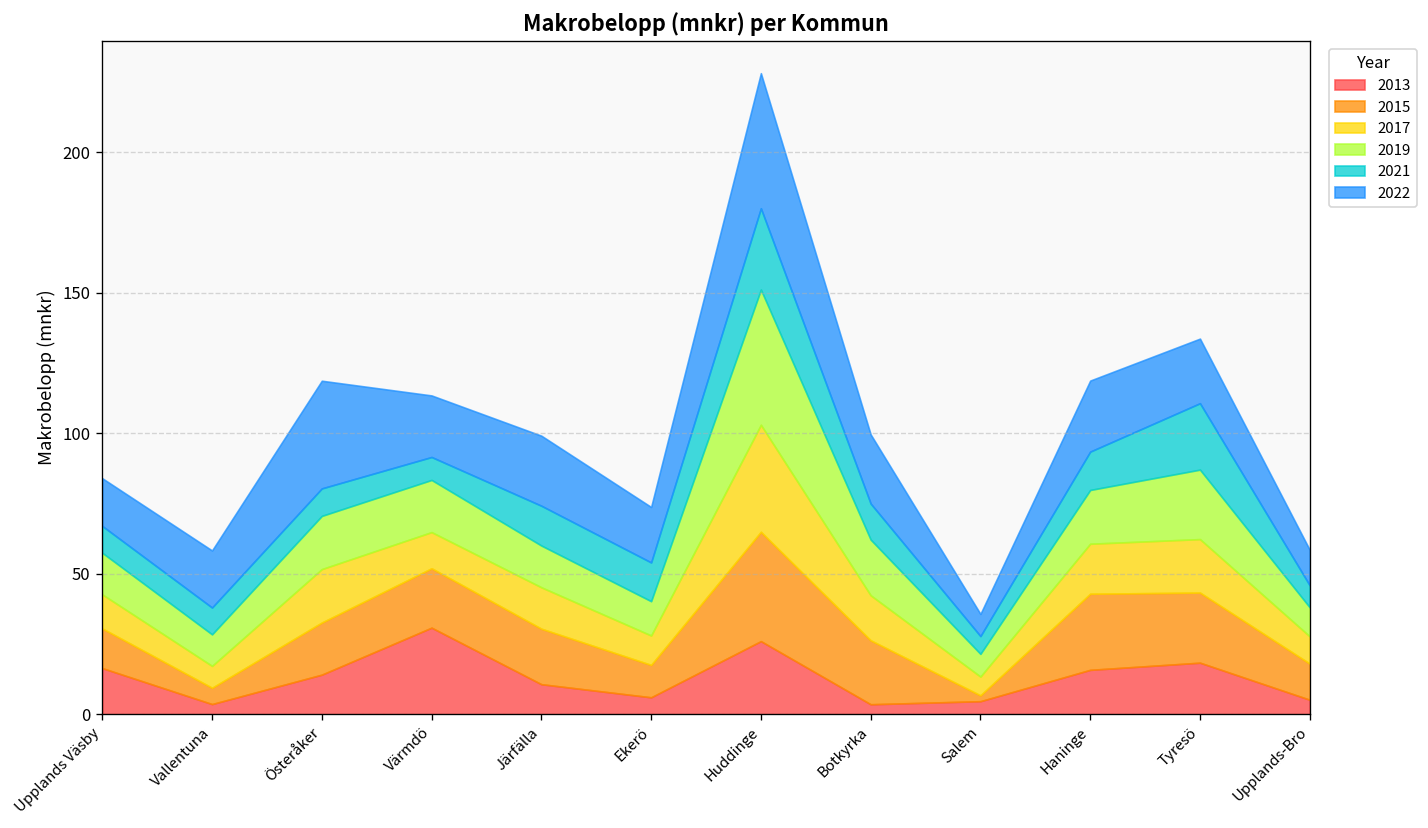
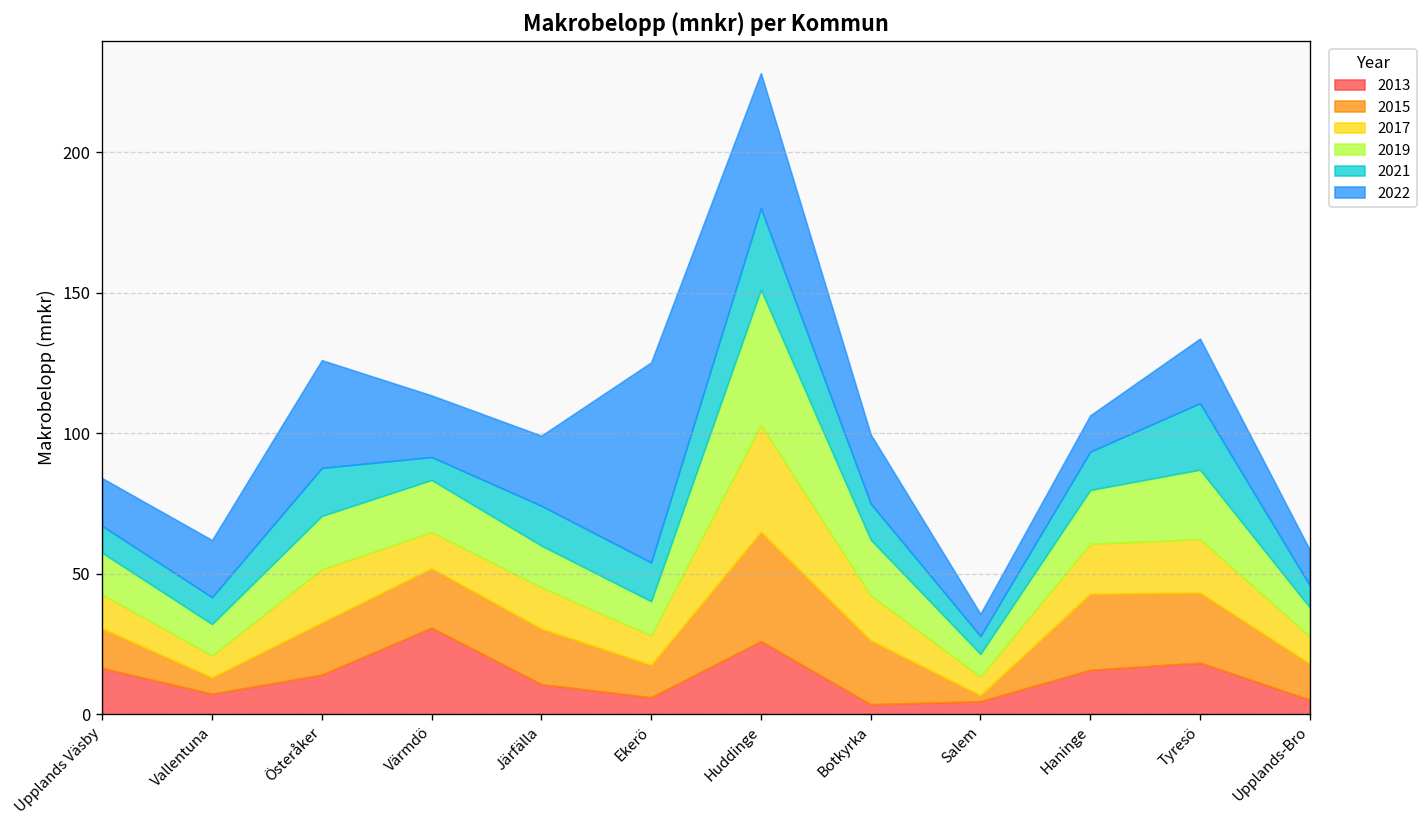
  {
    "2013": {
      "Upplands Väsby": 16,
-     "Vallentuna": 4,
+     "Vallentuna": 7,
      "Österåker": 14,
      "Värmdö": 31,
      "Järfälla": 11,
      "Ekerö": 6,
      "Huddinge": 26,
      "Botkyrka": 3,
      "Salem": 5,
      "Haninge": 16,
      "Tyresö": 18,
      "Upplands-Bro": 5
    },
    "2015": {
      "Upplands Väsby": 14,
      "Vallentuna": 6,
      "Österåker": 19,
      "Värmdö": 21,
      "Järfälla": 20,
      "Ekerö": 12,
      "Huddinge": 39,
      "Botkyrka": 23,
      "Salem": 2,
      "Haninge": 27,
      "Tyresö": 25,
      "Upplands-Bro": 13
    },
    "2017": {
      "Upplands Väsby": 12,
      "Vallentuna": 8,
      "Österåker": 19,
      "Värmdö": 13,
      "Järfälla": 15,
      "Ekerö": 10,
      "Huddinge": 38,
      "Botkyrka": 16,
      "Salem": 7,
      "Haninge": 18,
      "Tyresö": 19,
      "Upplands-Bro": 10
    },
    "2019": {
      "Upplands Väsby": 15,
      "Vallentuna": 11,
      "Österåker": 19,
      "Värmdö": 19,
      "Järfälla": 15,
      "Ekerö": 12,
      "Huddinge": 48,
      "Botkyrka": 20,
      "Salem": 8,
      "Haninge": 19,
      "Tyresö": 25,
      "Upplands-Bro": 10
    },
    "2021": {
      "Upplands Väsby": 10,
      "Vallentuna": 10,
-     "Österåker": 10,
+     "Österåker": 17,
      "Värmdö": 8,
      "Järfälla": 14,
      "Ekerö": 14,
      "Huddinge": 29,
      "Botkyrka": 13,
      "Salem": 6,
      "Haninge": 14,
      "Tyresö": 24,
      "Upplands-Bro": 8
    },
    "2022": {
      "Upplands Väsby": 17,
      "Vallentuna": 20,
      "Österåker": 38,
      "Värmdö": 22,
      "Järfälla": 25,
-     "Ekerö": 20,
+     "Ekerö": 71,
      "Huddinge": 48,
      "Botkyrka": 25,
      "Salem": 8,
-     "Haninge": 25,
+     "Haninge": 13,
      "Tyresö": 23,
      "Upplands-Bro": 13
    }
  }
